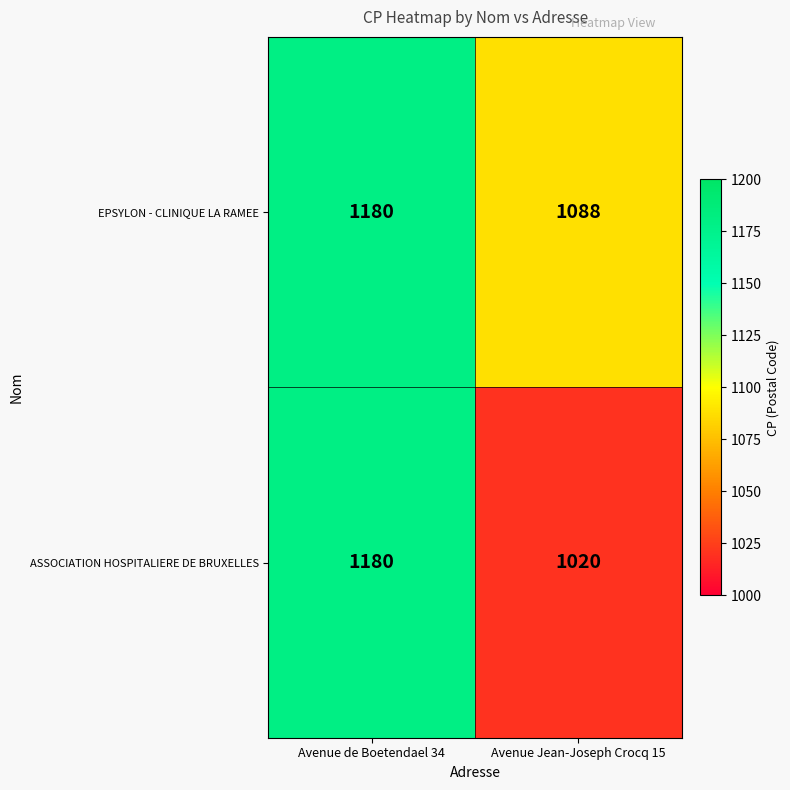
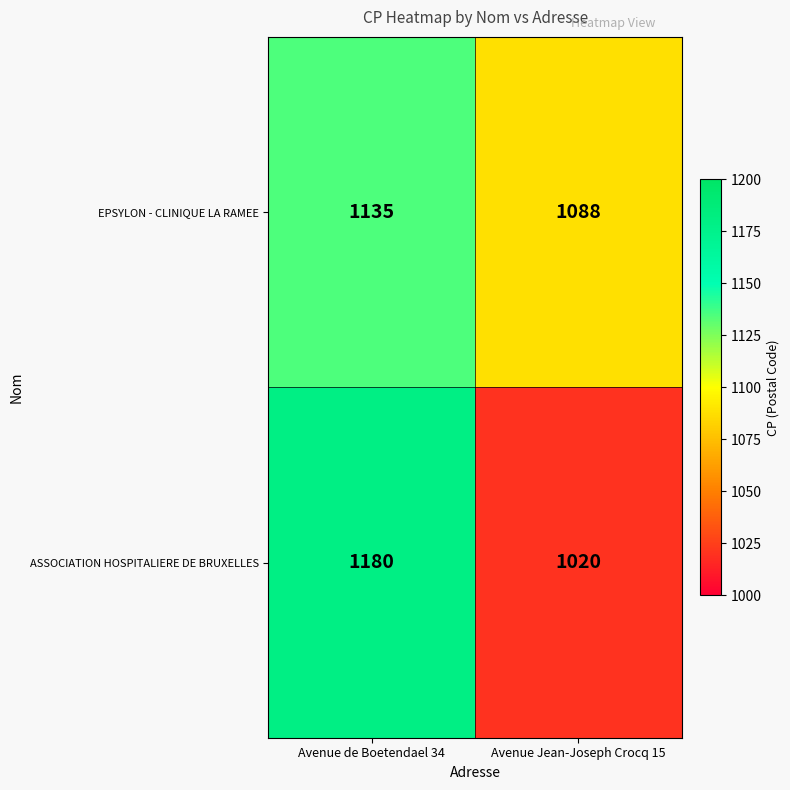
  {
    "EPSYLON - CLINIQUE LA RAMEE": {
-     "Avenue de Boetendael 34": 1180,
+     "Avenue de Boetendael 34": 1135,
      "Avenue Jean-Joseph Crocq 15": 1088
    },
    "ASSOCIATION HOSPITALIERE DE BRUXELLES": {
      "Avenue de Boetendael 34": 1180,
      "Avenue Jean-Joseph Crocq 15": 1020
    }
  }
